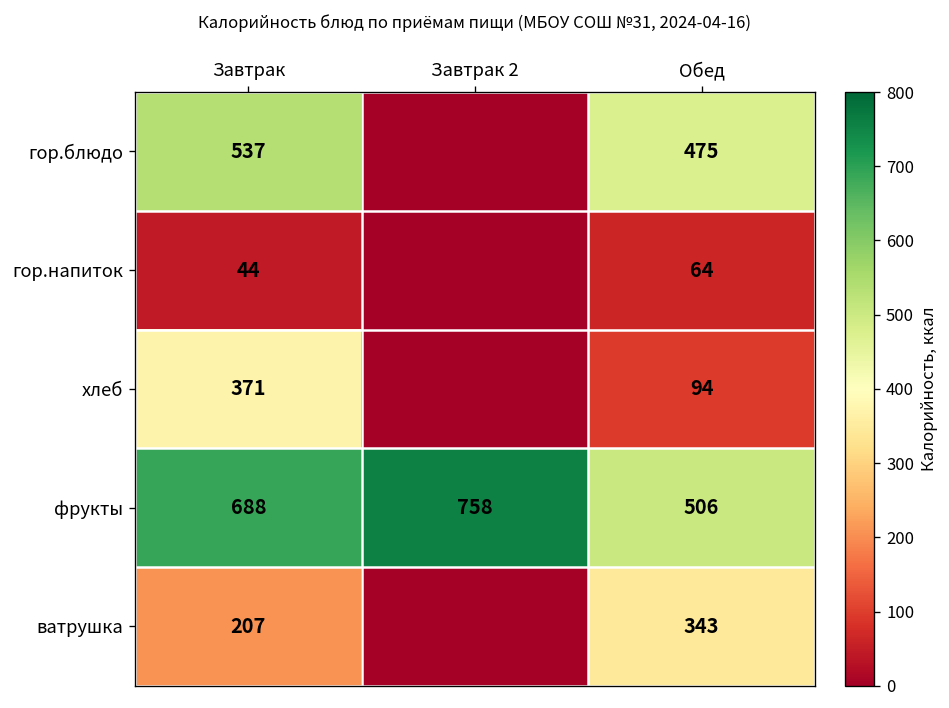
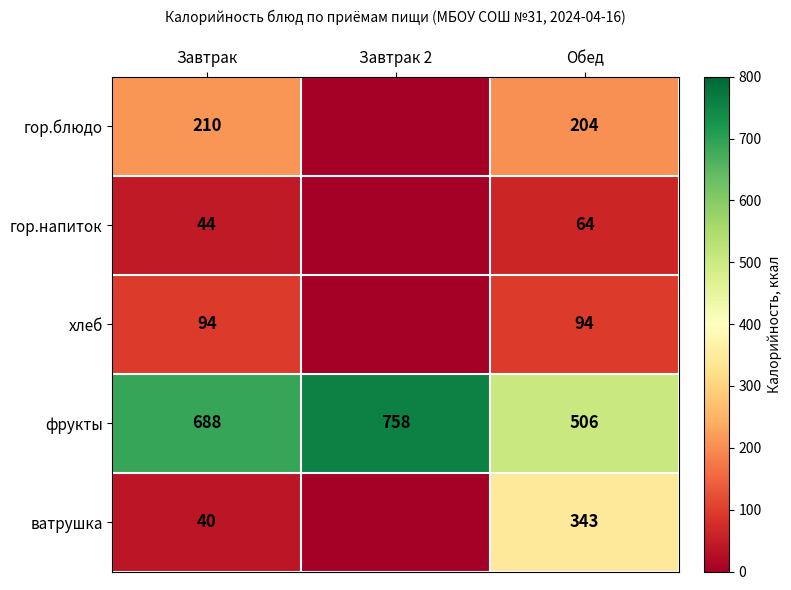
  {
    "гор.блюдо": {
-     "Завтрак": 537,
-     "Обед": 475
+     "Завтрак": 210,
+     "Обед": 204
    },
    "гор.напиток": {
      "Завтрак": 44,
      "Обед": 64
    },
    "хлеб": {
-     "Завтрак": 371,
+     "Завтрак": 94,
      "Обед": 94
    },
    "фрукты": {
      "Завтрак": 688,
      "Завтрак 2": 758,
      "Обед": 506
    },
    "ватрушка": {
-     "Завтрак": 207,
+     "Завтрак": 40,
      "Обед": 343
    }
  }
